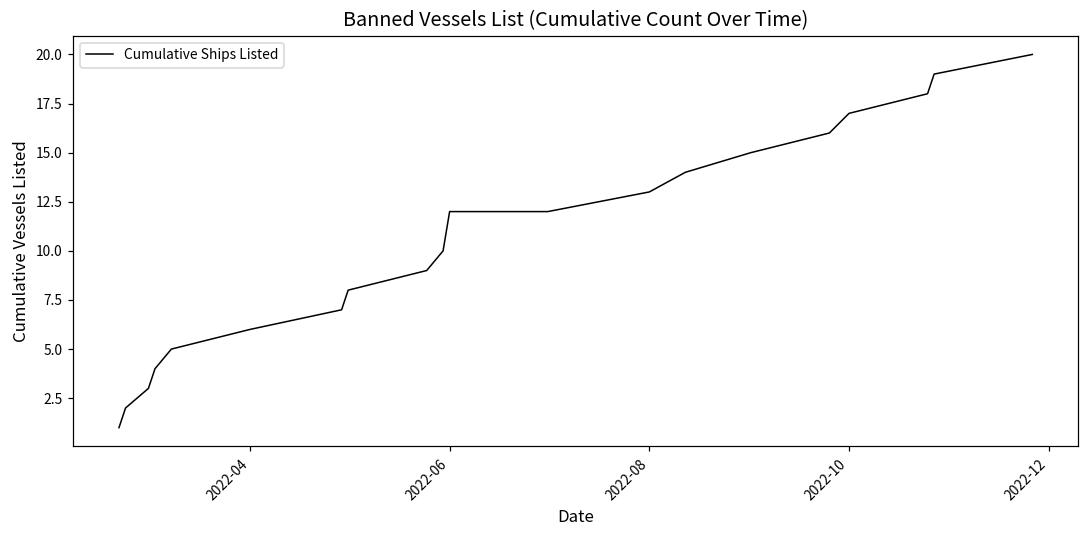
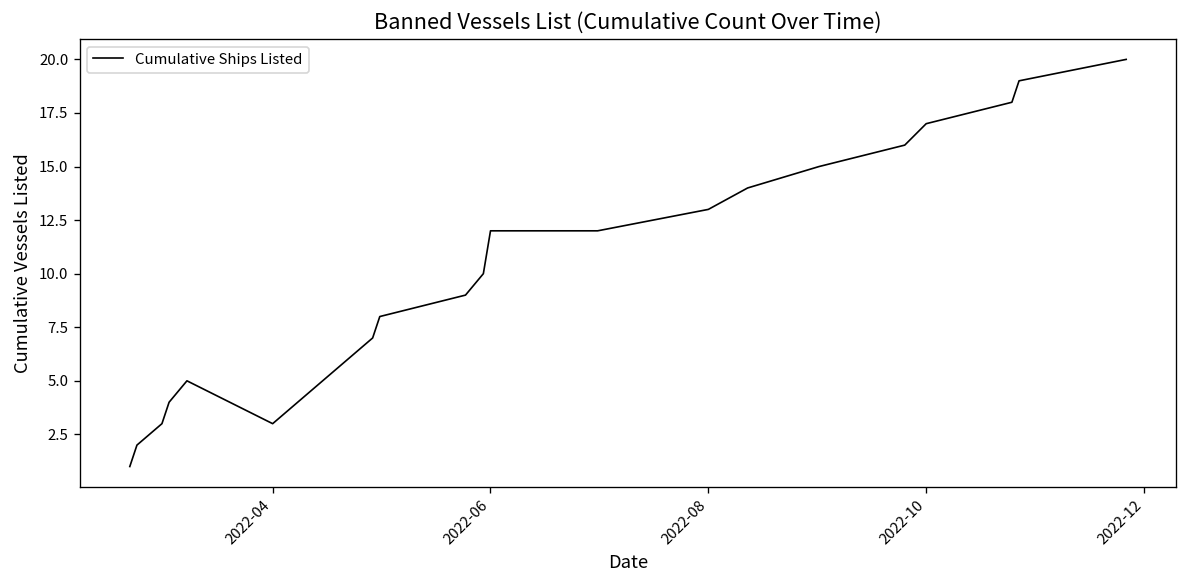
  {
-   "2022-04": 6,
+   "2022-04": 3,
    "2022-06": 12,
    "2022-08": 13,
    "2022-10": 17
  }
